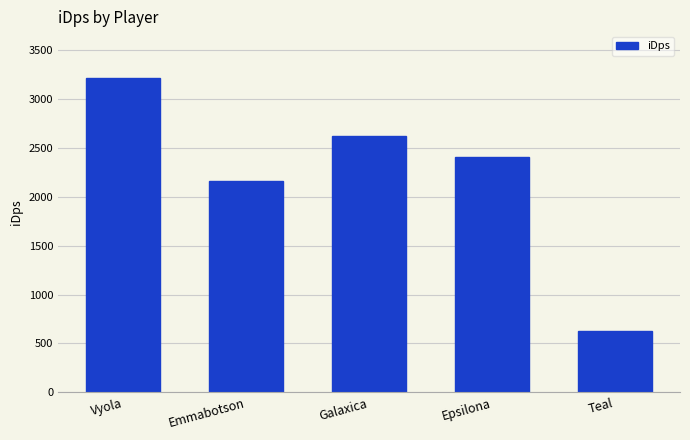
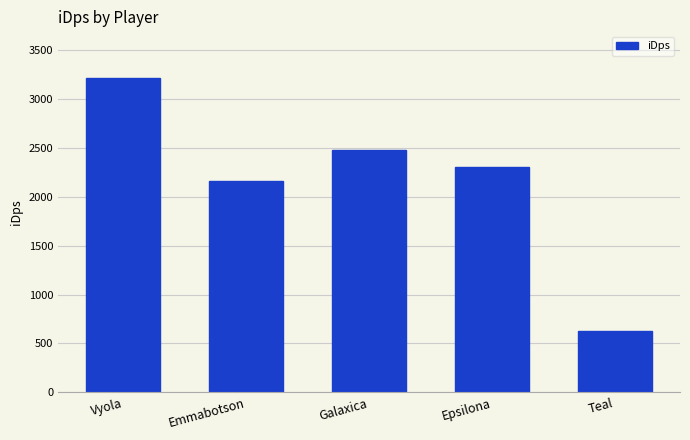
  {
    "Vyola": 3200,
    "Emmabotson": 2200,
-   "Galaxica": 2600,
-   "Epsilona": 2400,
+   "Galaxica": 2500,
+   "Epsilona": 2300,
    "Teal": 600
  }
